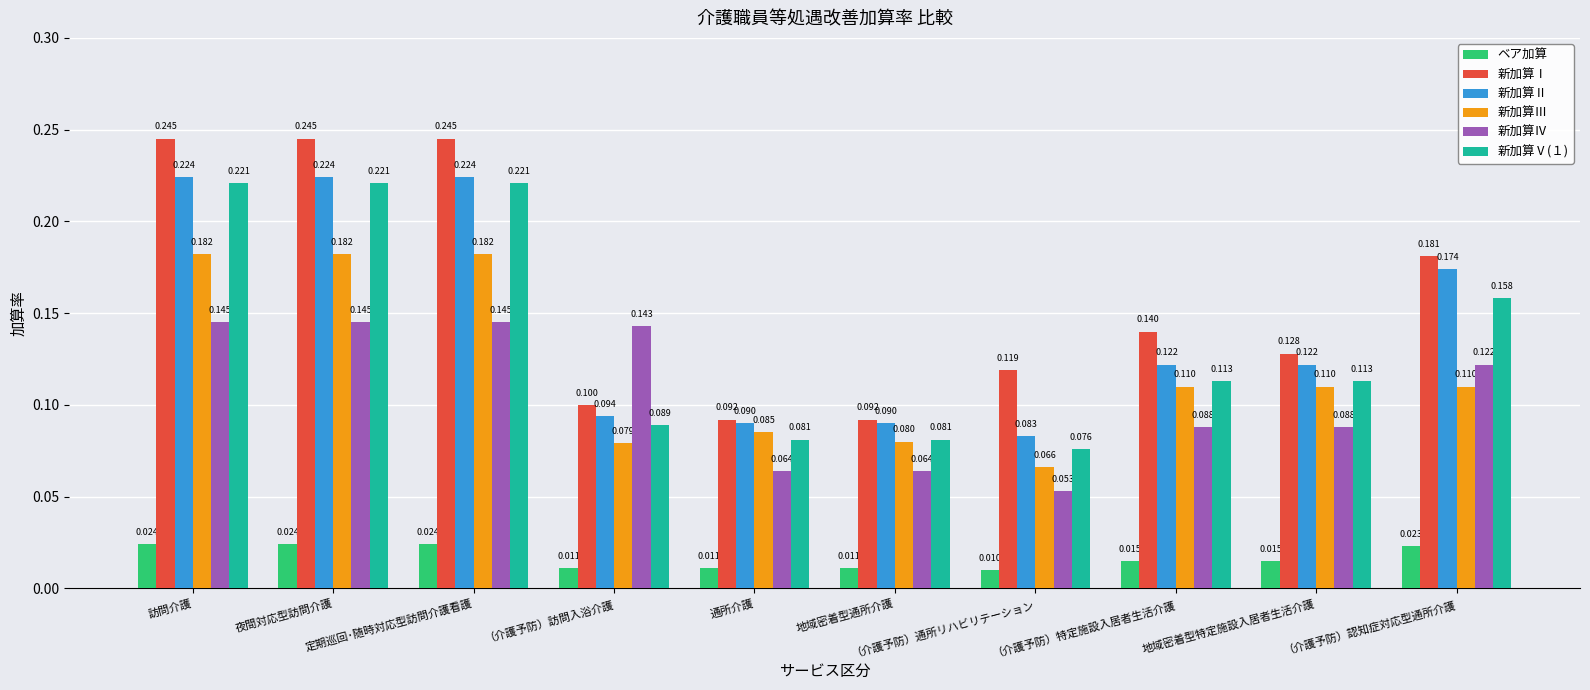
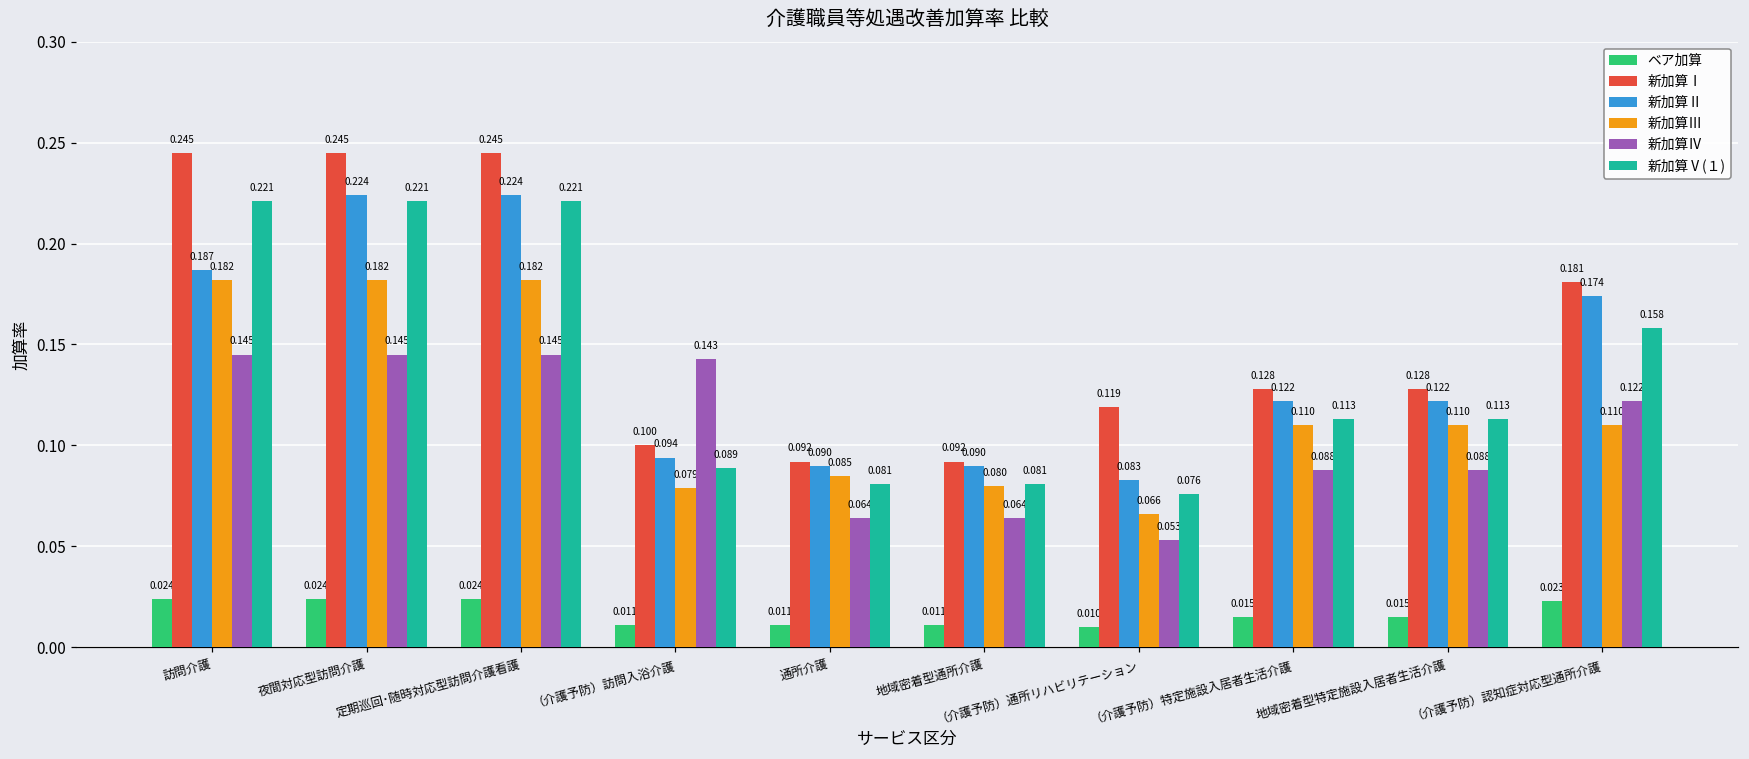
  {
    "新加算Ⅰ": {
      "訪問介護": 0.245,
      "夜間対応型訪問介護": 0.245,
      "定期巡回･随時対応型訪問介護看護": 0.245,
      "（介護予防）訪問入浴介護": 0.100,
      "通所介護": 0.092,
      "地域密着型通所介護": 0.092,
      "（介護予防）通所リハビリテーション": 0.119,
-     "（介護予防）特定施設入居者生活介護": 0.140,
+     "（介護予防）特定施設入居者生活介護": 0.128,
      "地域密着型特定施設入居者生活介護": 0.128,
      "（介護予防）認知症対応型通所介護": 0.181
    },
    "新加算Ⅱ": {
-     "訪問介護": 0.224,
+     "訪問介護": 0.187,
      "夜間対応型訪問介護": 0.224,
      "定期巡回･随時対応型訪問介護看護": 0.224,
      "（介護予防）訪問入浴介護": 0.094,
      "通所介護": 0.090,
      "地域密着型通所介護": 0.090,
      "（介護予防）通所リハビリテーション": 0.083,
      "（介護予防）特定施設入居者生活介護": 0.122,
      "地域密着型特定施設入居者生活介護": 0.122,
      "（介護予防）認知症対応型通所介護": 0.174
    },
    "新加算Ⅲ": {
      "訪問介護": 0.182,
      "夜間対応型訪問介護": 0.182,
      "定期巡回･随時対応型訪問介護看護": 0.182,
      "（介護予防）訪問入浴介護": 0.079,
      "通所介護": 0.085,
      "地域密着型通所介護": 0.080,
      "（介護予防）通所リハビリテーション": 0.066,
      "（介護予防）特定施設入居者生活介護": 0.110,
      "地域密着型特定施設入居者生活介護": 0.110,
      "（介護予防）認知症対応型通所介護": 0.110
    },
    "新加算Ⅳ": {
      "訪問介護": 0.145,
      "夜間対応型訪問介護": 0.145,
      "定期巡回･随時対応型訪問介護看護": 0.145,
      "（介護予防）訪問入浴介護": 0.143,
      "通所介護": 0.064,
      "地域密着型通所介護": 0.064,
      "（介護予防）通所リハビリテーション": 0.053,
      "（介護予防）特定施設入居者生活介護": 0.088,
      "地域密着型特定施設入居者生活介護": 0.088,
      "（介護予防）認知症対応型通所介護": 0.122
    }
  }
